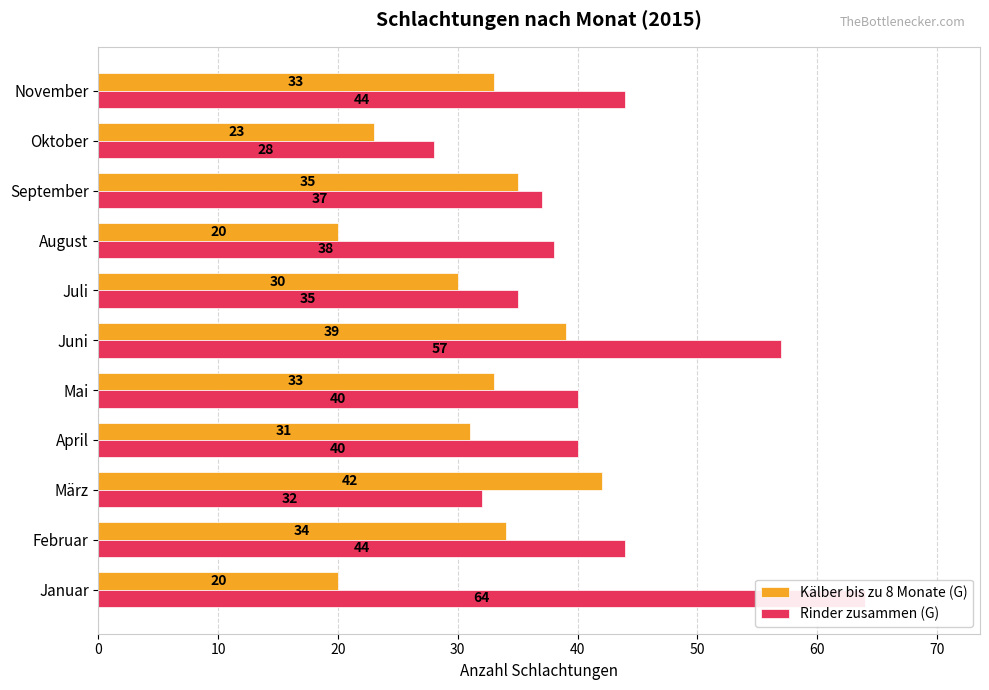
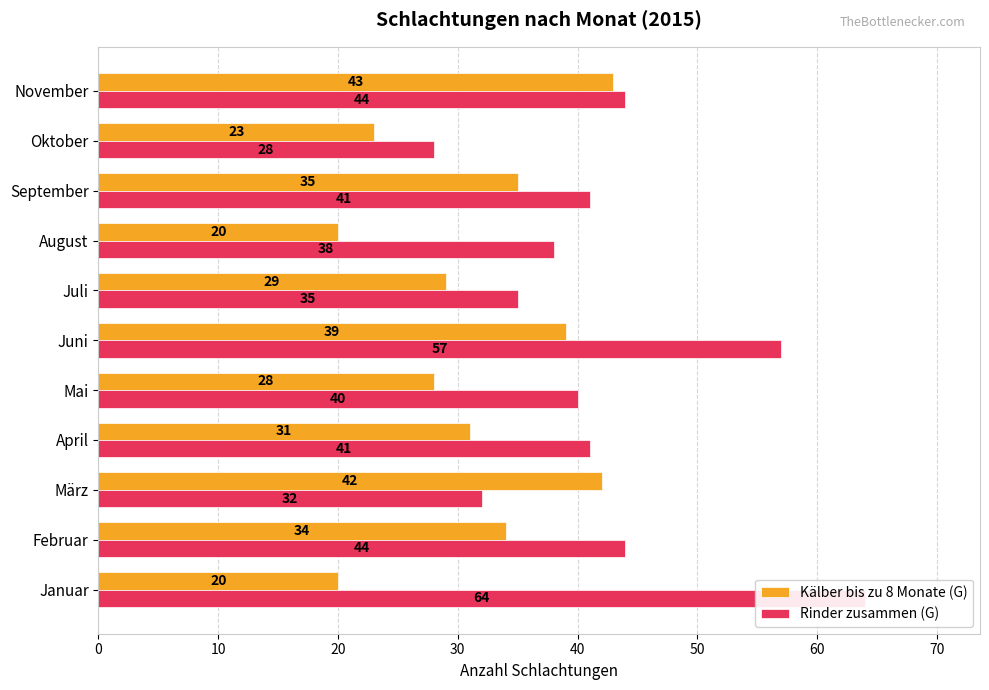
  {
    "Kälber bis zu 8 Monate (G)": {
-     "November": 33,
+     "November": 43,
      "Oktober": 23,
      "September": 35,
      "August": 20,
-     "Juli": 30,
+     "Juli": 29,
      "Juni": 39,
-     "Mai": 33,
+     "Mai": 28,
      "April": 31,
      "März": 42,
      "Februar": 34,
      "Januar": 20
    },
    "Rinder zusammen (G)": {
      "November": 44,
      "Oktober": 28,
-     "September": 37,
+     "September": 41,
      "August": 38,
      "Juli": 35,
      "Juni": 57,
      "Mai": 40,
-     "April": 40,
+     "April": 41,
      "März": 32,
      "Februar": 44
    }
  }
